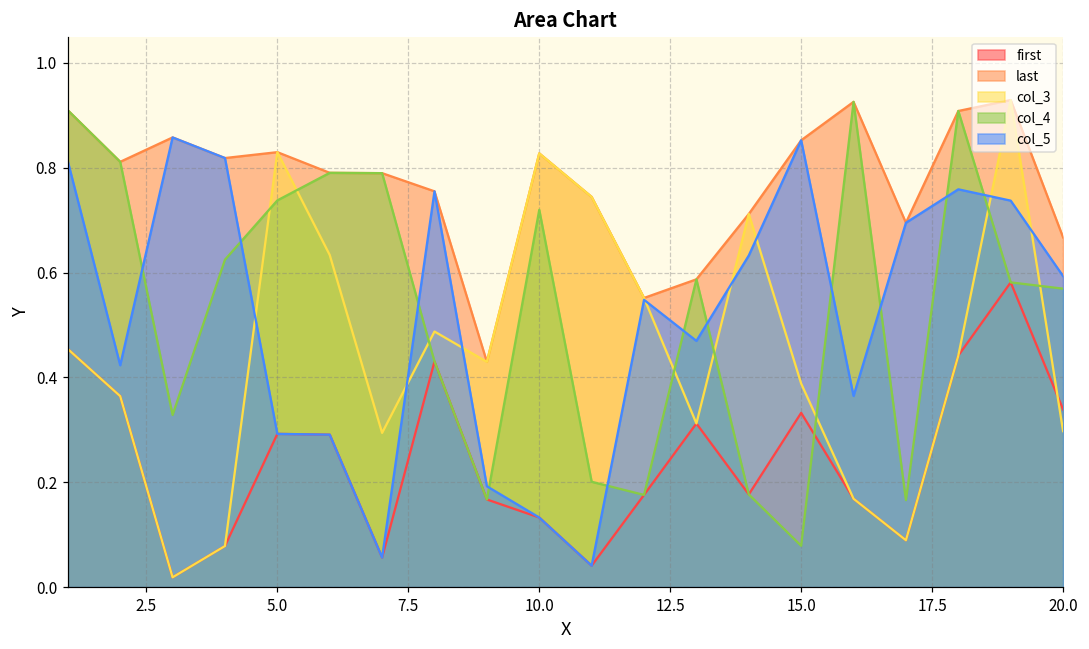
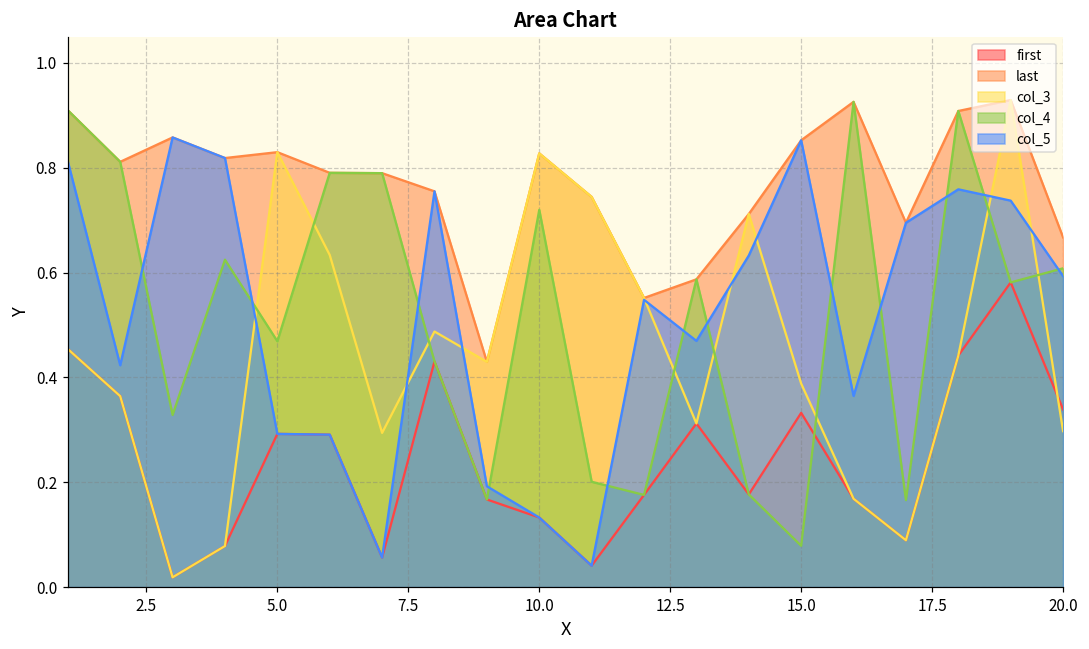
  {
    "col_3": {
      "15.0": 0.39,
      "20.0": 0.30
    },
    "col_4": {
-     "5.0": 0.74,
+     "5.0": 0.47,
      "10.0": 0.72,
      "15.0": 0.08,
-     "20.0": 0.57
+     "20.0": 0.61
    },
    "col_5": {
      "20.0": 0.59
    }
  }
